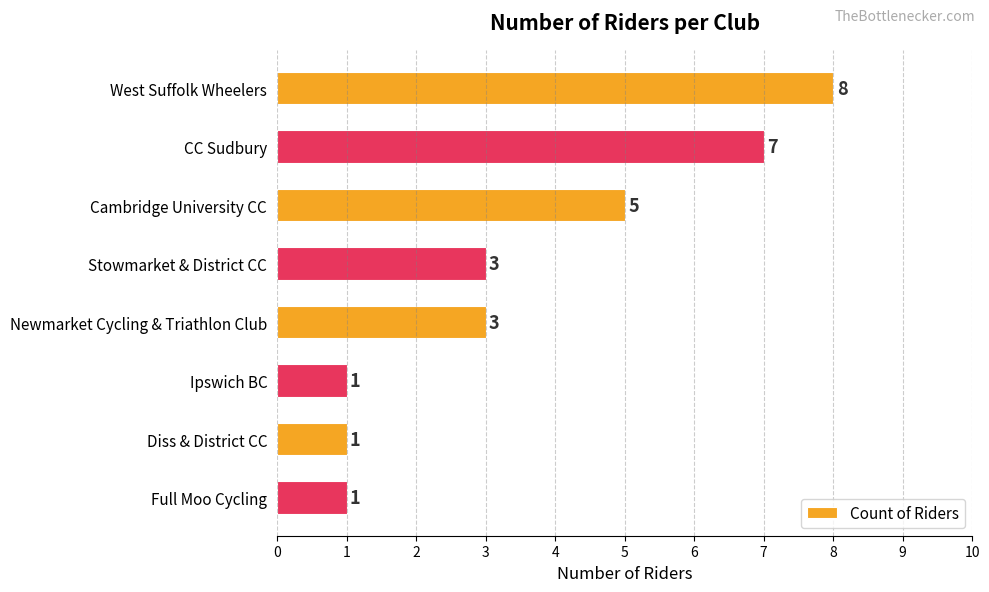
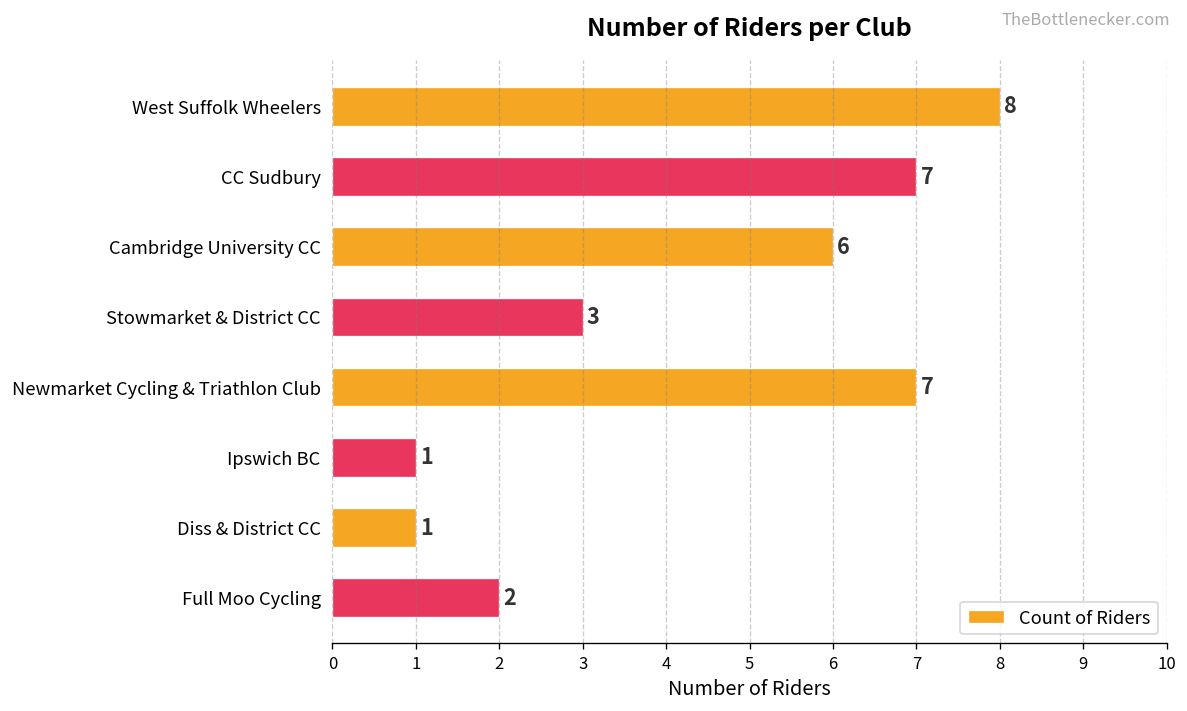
  {
    "West Suffolk Wheelers": 8,
    "CC Sudbury": 7,
-   "Cambridge University CC": 5,
+   "Cambridge University CC": 6,
    "Stowmarket & District CC": 3,
-   "Newmarket Cycling & Triathlon Club": 3,
+   "Newmarket Cycling & Triathlon Club": 7,
    "Ipswich BC": 1,
    "Diss & District CC": 1,
-   "Full Moo Cycling": 1
+   "Full Moo Cycling": 2
  }
